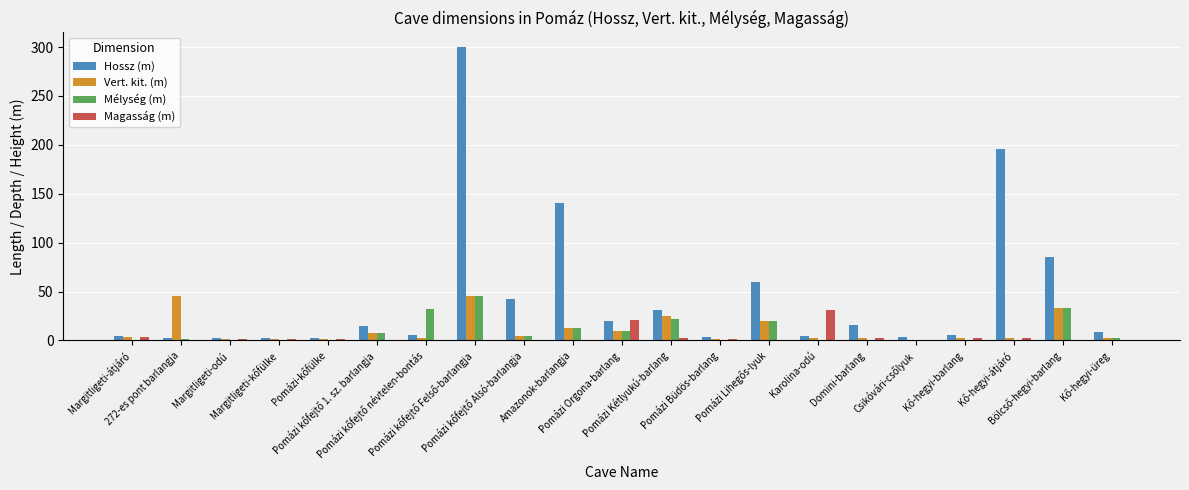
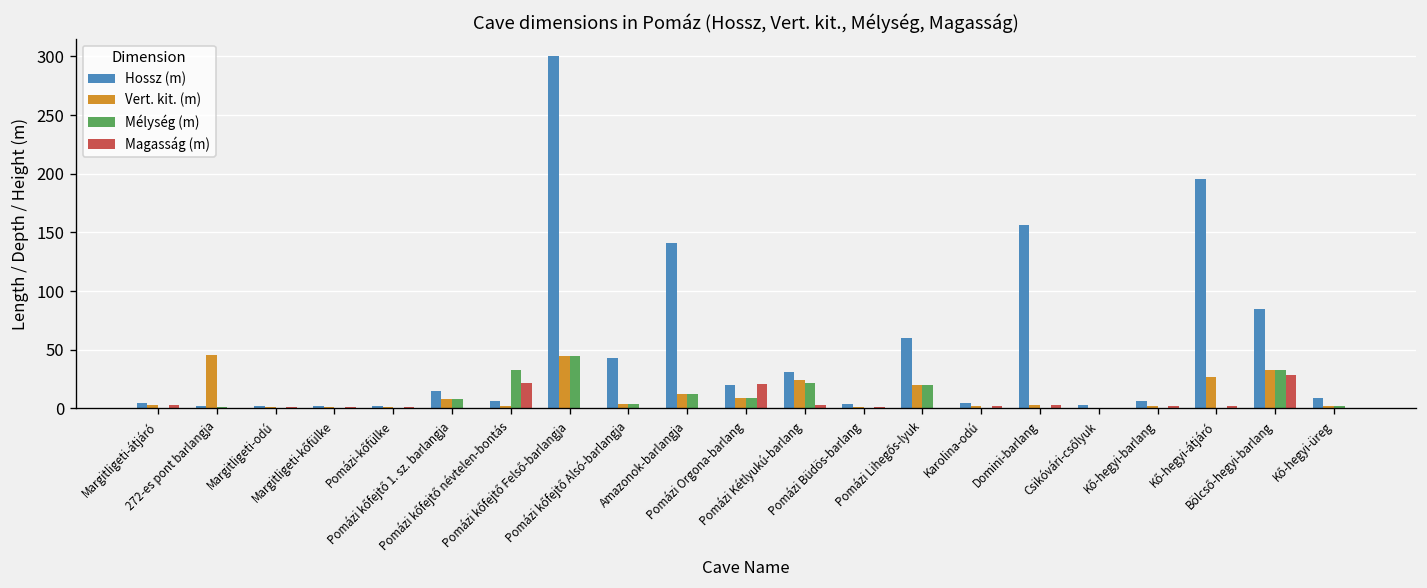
  {
    "Hossz (m)": {
      "Margitligeti-átjáró": 10,
      "Pomázi kőfejtő 1. sz. barlangja": 20,
      "Pomázi kőfejtő névtelen-bontás": 10,
      "Pomázi kőfejtő Felső-barlangja": 300,
      "Pomázi kőfejtő Alsó-barlangja": 40,
      "Amazonok-barlangja": 140,
      "Pomázi Orgona-barlang": 20,
      "Pomázi Kétlyukú-barlang": 30,
      "Pomázi Büdös-barlang": 0,
      "Pomázi Lihegős-lyuk": 60,
      "Karolina-odú": 0,
-     "Domini-barlang": 20,
+     "Domini-barlang": 160,
      "Csikóvári-csőlyuk": 0,
      "Kő-hegyi-barlang": 10,
      "Kő-hegyi-átjáró": 200,
      "Bölcső-hegyi-barlang": 90,
      "Kő-hegyi-üreg": 10
    },
    "Vert. kit. (m)": {
      "Margitligeti-átjáró": 0,
      "272-es pont barlangja": 50,
      "Pomázi kőfejtő 1. sz. barlangja": 10,
      "Pomázi kőfejtő Felső-barlangja": 50,
      "Pomázi kőfejtő Alsó-barlangja": 0,
      "Amazonok-barlangja": 10,
      "Pomázi Orgona-barlang": 10,
      "Pomázi Kétlyukú-barlang": 20,
      "Pomázi Lihegős-lyuk": 20,
      "Domini-barlang": 0,
-     "Kő-hegyi-átjáró": 0,
+     "Kő-hegyi-átjáró": 30,
      "Bölcső-hegyi-barlang": 30
    },
    "Mélység (m)": {
      "Margitligeti-átjáró": 0,
      "Margitligeti-odú": 0,
      "Margitligeti-kőfülke": 0,
      "Pomázi-kőfülke": 0,
      "Pomázi kőfejtő 1. sz. barlangja": 10,
      "Pomázi kőfejtő névtelen-bontás": 30,
      "Pomázi kőfejtő Felső-barlangja": 50,
      "Pomázi kőfejtő Alsó-barlangja": 0,
      "Amazonok-barlangja": 10,
      "Pomázi Orgona-barlang": 10,
      "Pomázi Kétlyukú-barlang": 20,
      "Pomázi Büdös-barlang": 0,
      "Pomázi Lihegős-lyuk": 20,
      "Karolina-odú": 0,
      "Domini-barlang": 0,
      "Csikóvári-csőlyuk": 0,
      "Kő-hegyi-barlang": 0,
      "Kő-hegyi-átjáró": 0,
      "Bölcső-hegyi-barlang": 30
    },
    "Magasság (m)": {
      "Margitligeti-átjáró": 0,
      "272-es pont barlangja": 0,
      "Pomázi kőfejtő 1. sz. barlangja": 0,
-     "Pomázi kőfejtő névtelen-bontás": 0,
+     "Pomázi kőfejtő névtelen-bontás": 20,
      "Pomázi kőfejtő Felső-barlangja": 0,
      "Pomázi kőfejtő Alsó-barlangja": 0,
      "Amazonok-barlangja": 0,
      "Pomázi Orgona-barlang": 20,
      "Pomázi Kétlyukú-barlang": 0,
      "Pomázi Lihegős-lyuk": 0,
-     "Karolina-odú": 30,
+     "Karolina-odú": 0,
      "Domini-barlang": 0,
-     "Bölcső-hegyi-barlang": 0,
+     "Bölcső-hegyi-barlang": 30,
      "Kő-hegyi-üreg": 0
    }
  }
